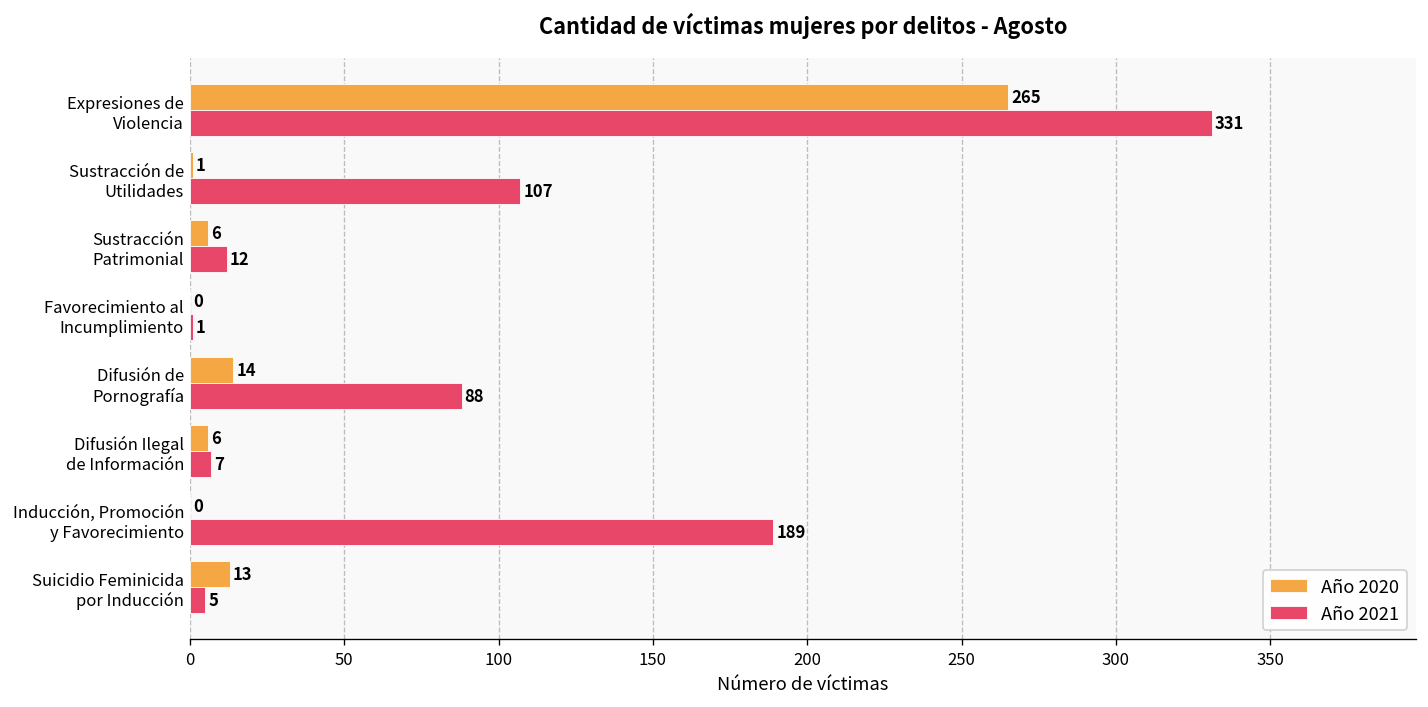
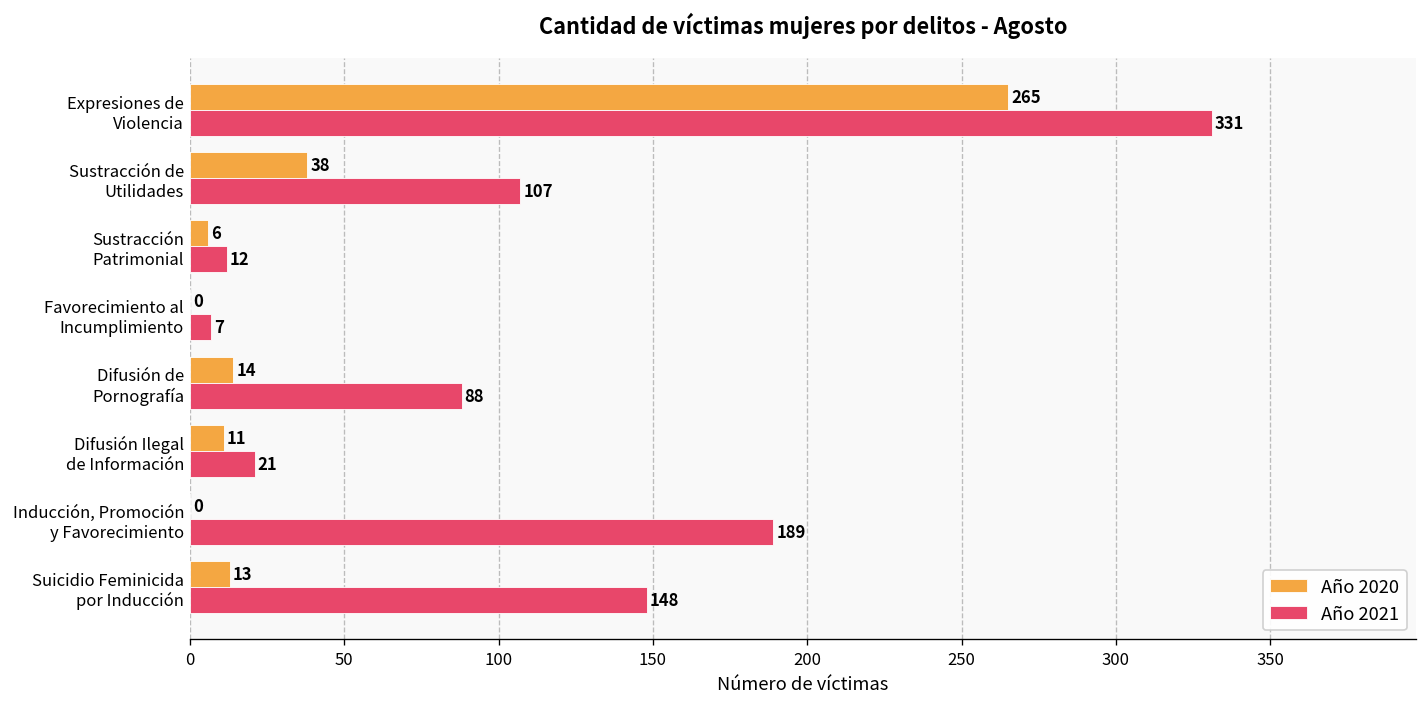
  {
    "Año 2020": {
      "Expresiones de Violencia": 265,
-     "Sustracción de Utilidades": 1,
+     "Sustracción de Utilidades": 38,
      "Sustracción Patrimonial": 6,
      "Favorecimiento al Incumplimiento": 0,
      "Difusión de Pornografía": 14,
-     "Difusión Ilegal de Información": 6,
+     "Difusión Ilegal de Información": 11,
      "Inducción, Promoción y Favorecimiento": 0,
      "Suicidio Feminicida por Inducción": 13
    },
    "Año 2021": {
      "Expresiones de Violencia": 331,
      "Sustracción de Utilidades": 107,
      "Sustracción Patrimonial": 12,
-     "Favorecimiento al Incumplimiento": 1,
+     "Favorecimiento al Incumplimiento": 7,
      "Difusión de Pornografía": 88,
-     "Difusión Ilegal de Información": 7,
+     "Difusión Ilegal de Información": 21,
      "Inducción, Promoción y Favorecimiento": 189,
-     "Suicidio Feminicida por Inducción": 5
+     "Suicidio Feminicida por Inducción": 148
    }
  }
